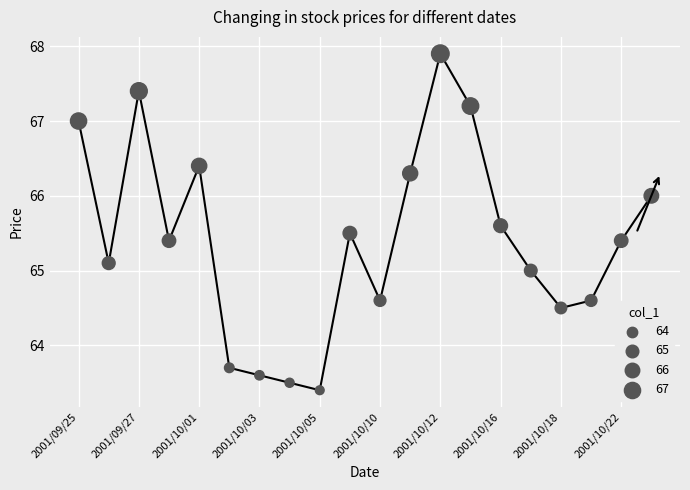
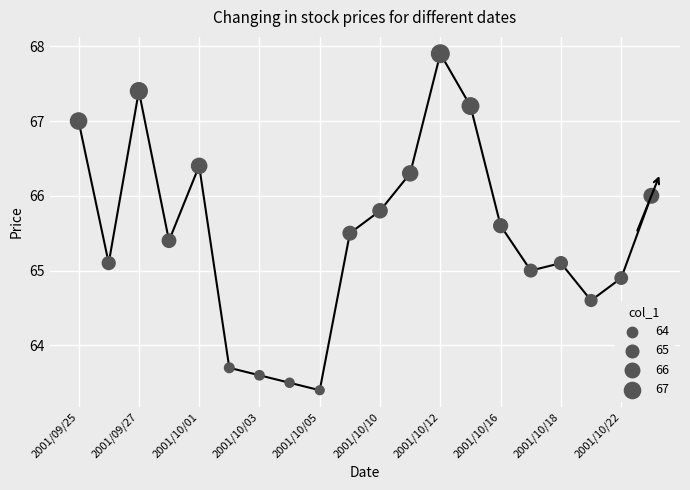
  {
    "2001/09/25": 67.0,
    "2001/09/27": 67.4,
    "2001/10/01": 66.4,
    "2001/10/03": 63.6,
    "2001/10/05": 63.4,
-   "2001/10/10": 64.6,
+   "2001/10/10": 65.8,
    "2001/10/12": 67.9,
    "2001/10/16": 65.6,
-   "2001/10/18": 64.5,
-   "2001/10/22": 65.4
+   "2001/10/18": 65.1,
+   "2001/10/22": 64.9
  }
